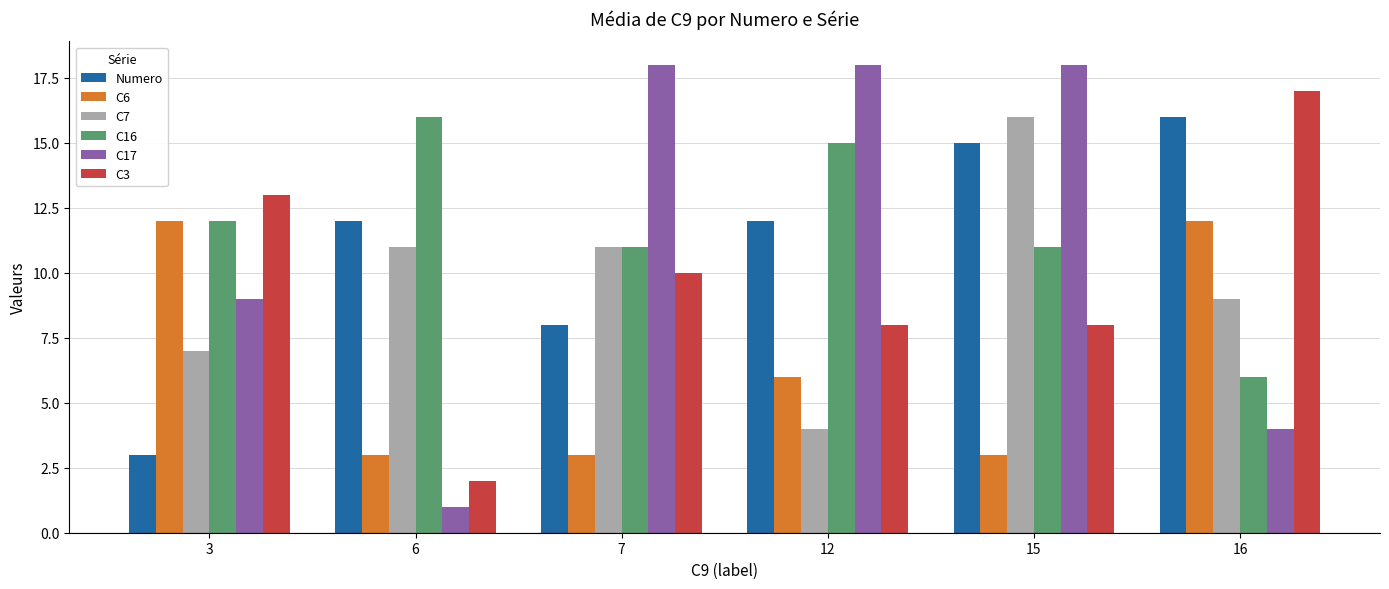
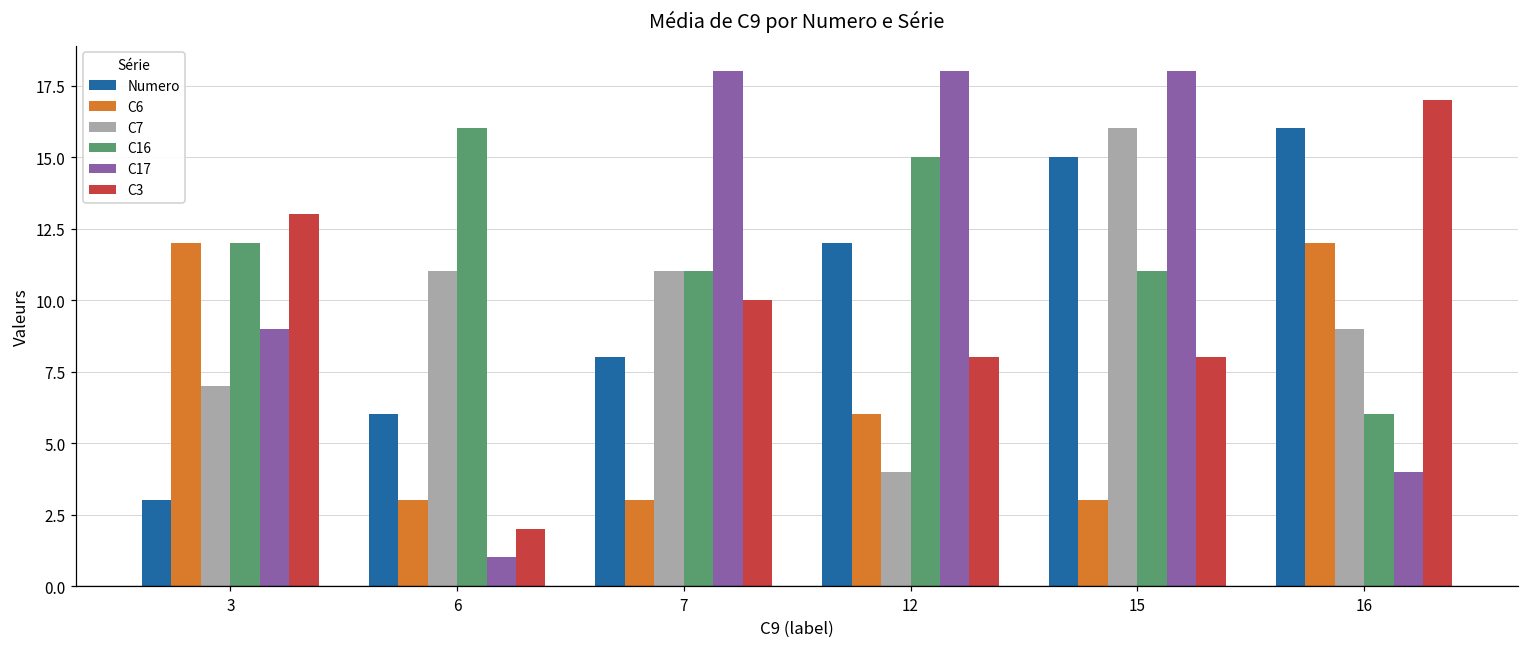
  {
    "Numero": {
      "3": 3,
-     "6": 12,
+     "6": 6,
      "7": 8,
      "12": 12,
      "15": 15,
      "16": 16
    },
    "C6": {
      "3": 12,
      "6": 3,
      "7": 3,
      "12": 6,
      "15": 3,
      "16": 12
    },
    "C7": {
      "3": 7,
      "6": 11,
      "7": 11,
      "12": 4,
      "15": 16,
      "16": 9
    },
    "C16": {
      "3": 12,
      "6": 16,
      "7": 11,
      "12": 15,
      "15": 11,
      "16": 6
    },
    "C17": {
      "3": 9,
      "6": 1,
      "7": 18,
      "12": 18,
      "15": 18,
      "16": 4
    },
    "C3": {
      "3": 13,
      "6": 2,
      "7": 10,
      "12": 8,
      "15": 8,
      "16": 17
    }
  }
